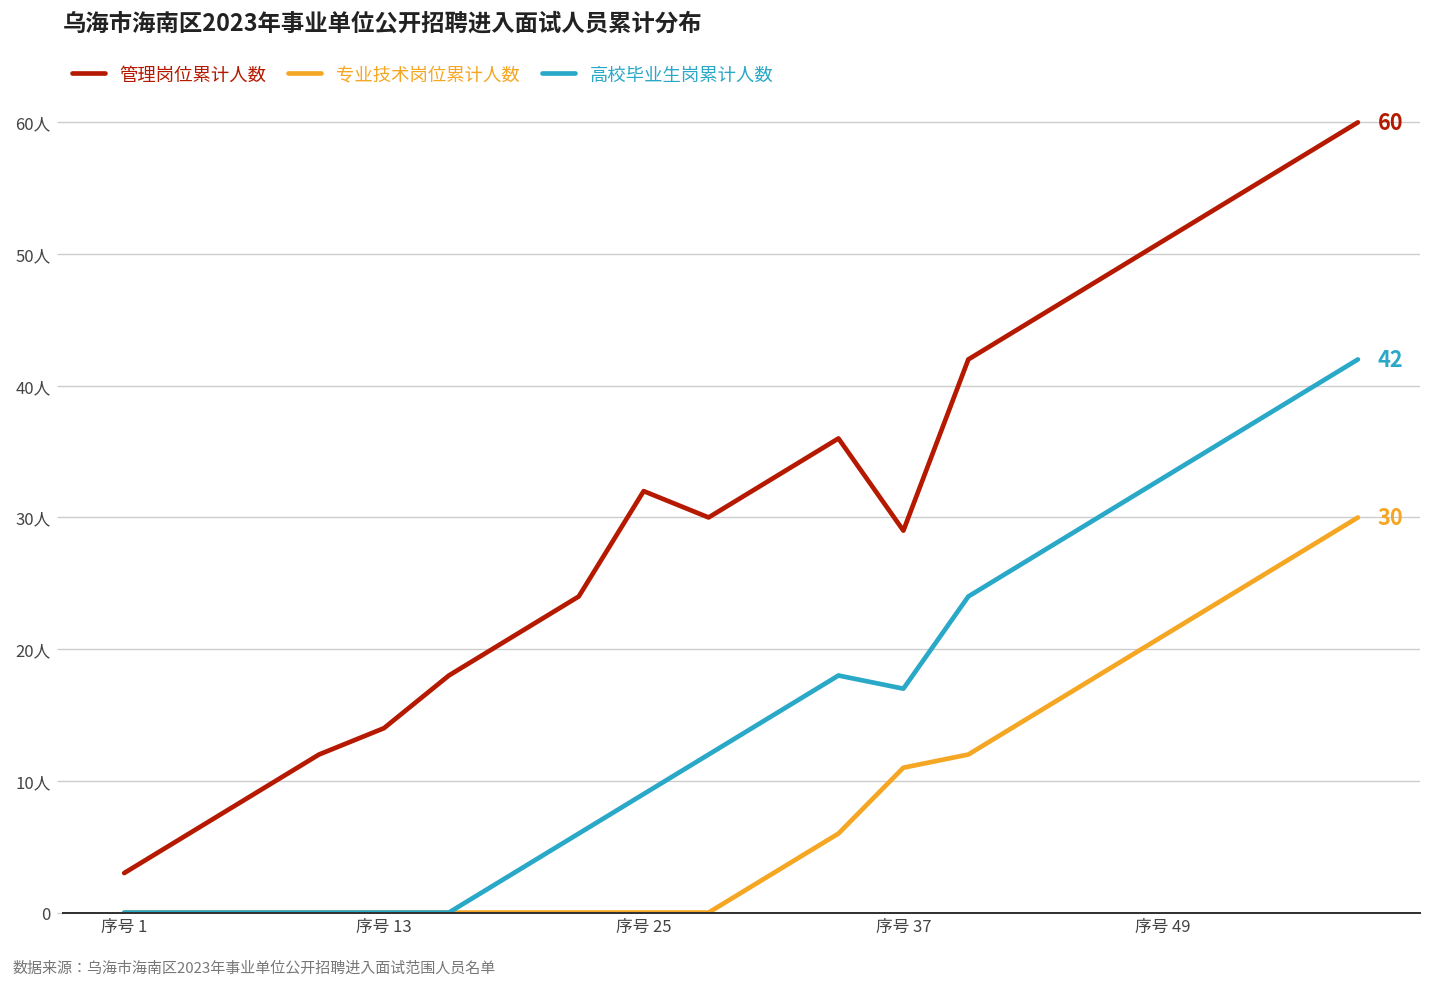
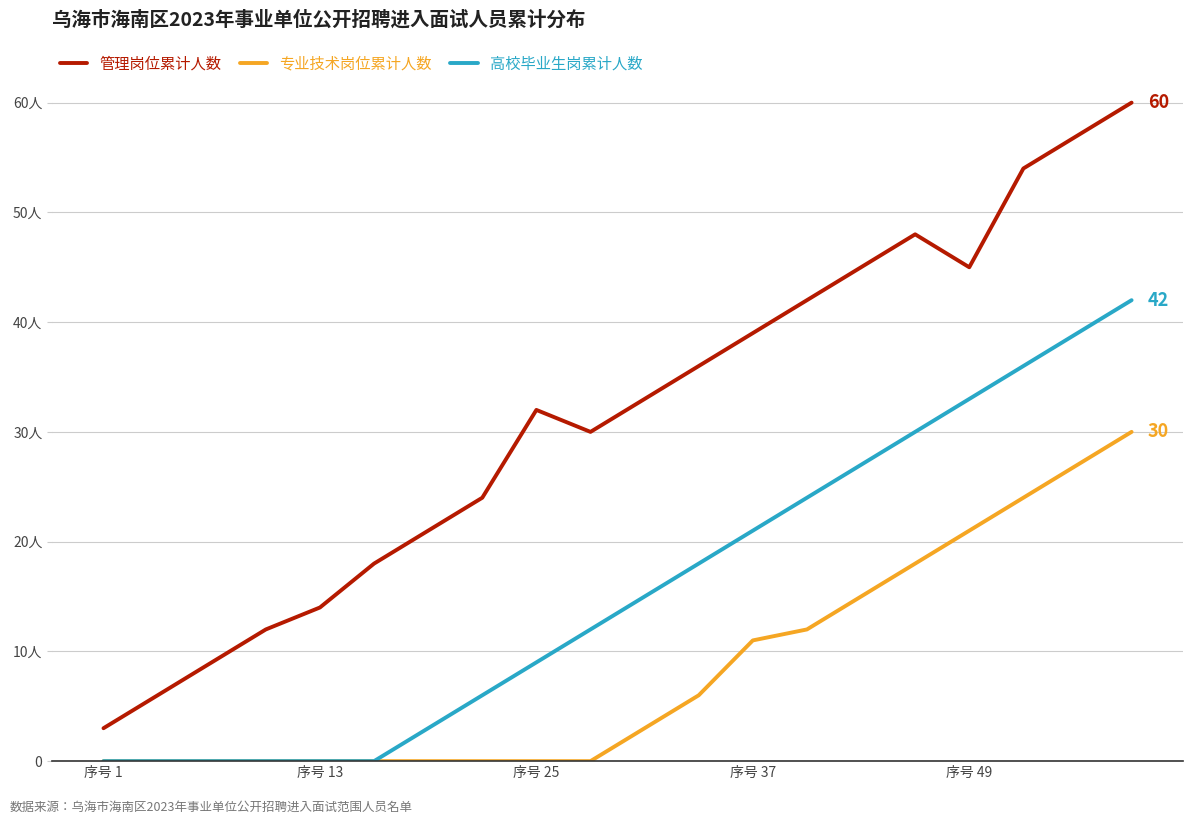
  {
    "管理岗位累计人数": {
      "序号 1": "3人",
      "序号 13": "14人",
      "序号 25": "32人",
-     "序号 37": "29人",
-     "序号 49": "51人"
+     "序号 37": "39人",
+     "序号 49": "45人"
    },
    "专业技术岗位累计人数": {
      "序号 25": "0人",
      "序号 37": "11人",
      "序号 49": "21人"
    },
    "高校毕业生岗累计人数": {
      "序号 25": "9人",
-     "序号 37": "17人",
+     "序号 37": "21人",
      "序号 49": "33人"
    }
  }
